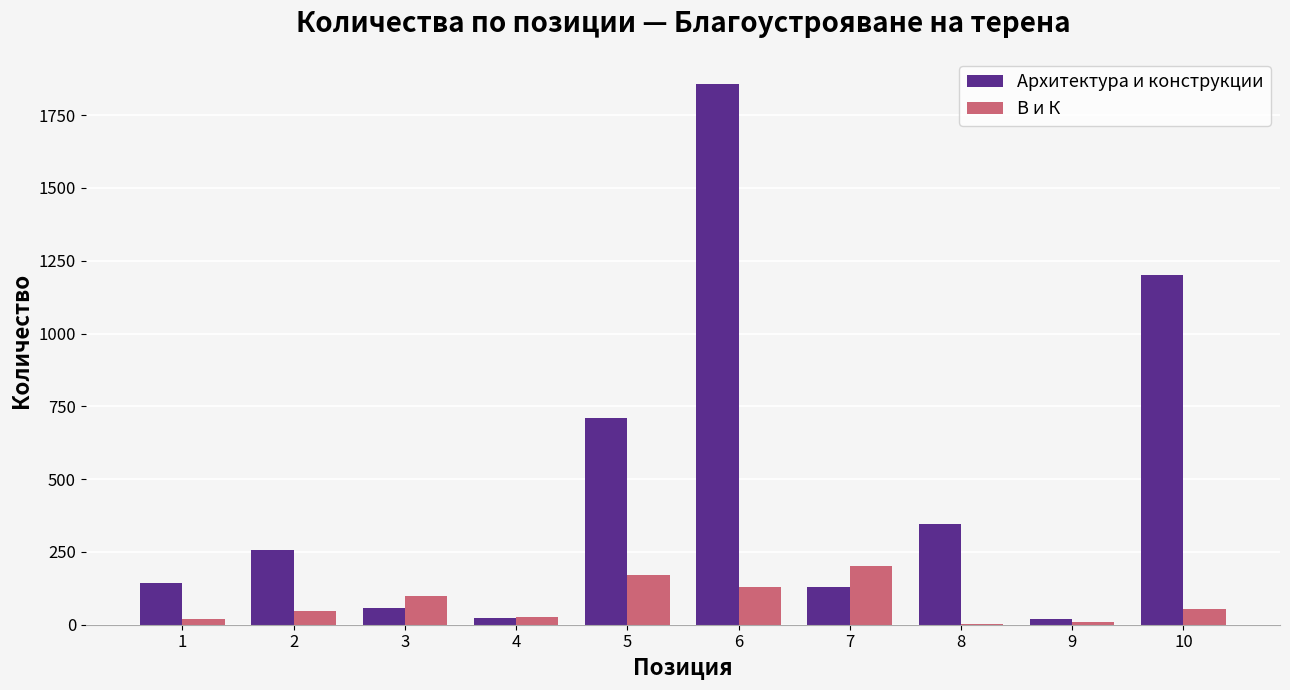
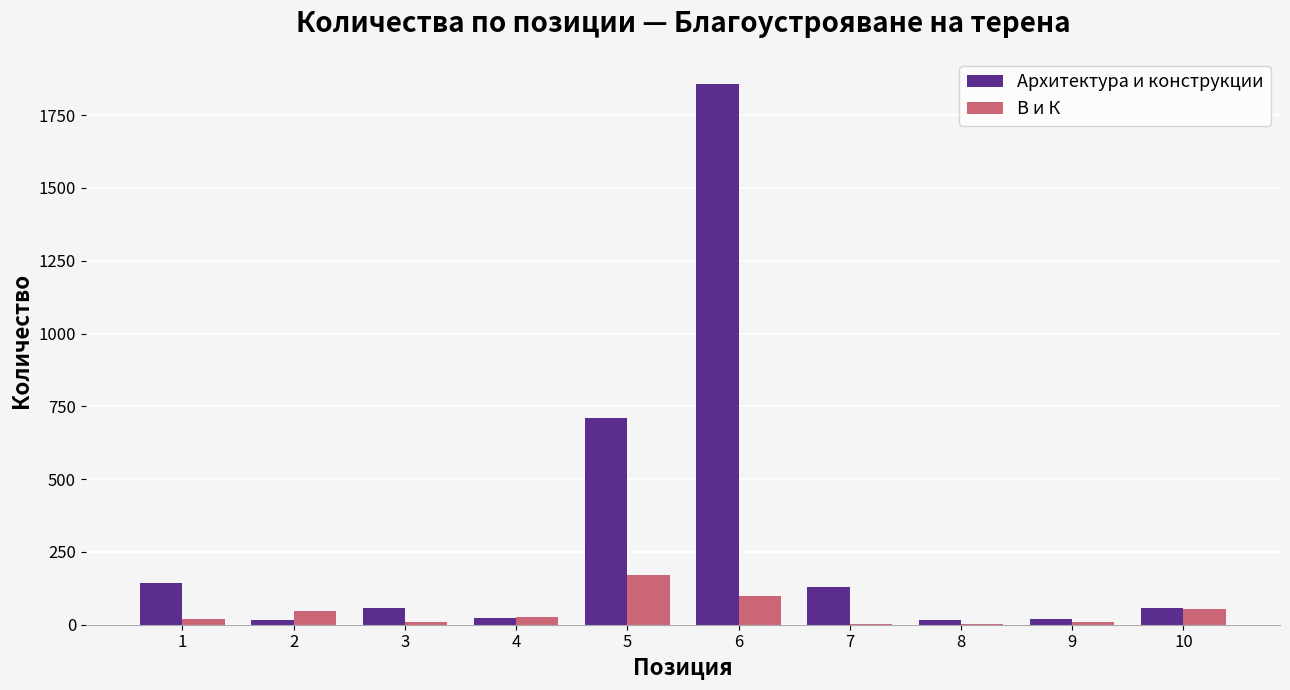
  {
    "Архитектура и конструкции": {
      "1": 150,
-     "2": 260,
+     "2": 20,
      "3": 60,
      "4": 20,
      "5": 710,
      "6": 1860,
      "7": 130,
-     "8": 340,
+     "8": 20,
      "9": 20,
-     "10": 1200
+     "10": 60
    },
    "В и К": {
      "1": 20,
      "2": 50,
-     "3": 100,
+     "3": 10,
      "4": 30,
      "5": 170,
-     "6": 130,
-     "7": 200,
+     "6": 100,
+     "7": 0,
      "10": 60
    }
  }
